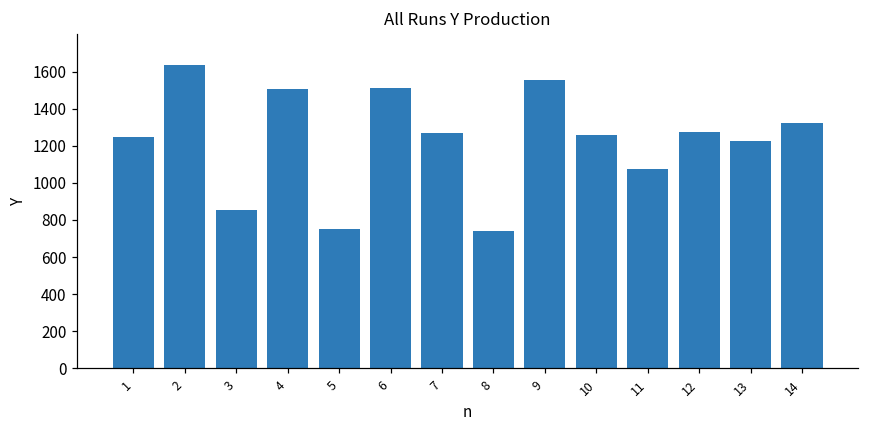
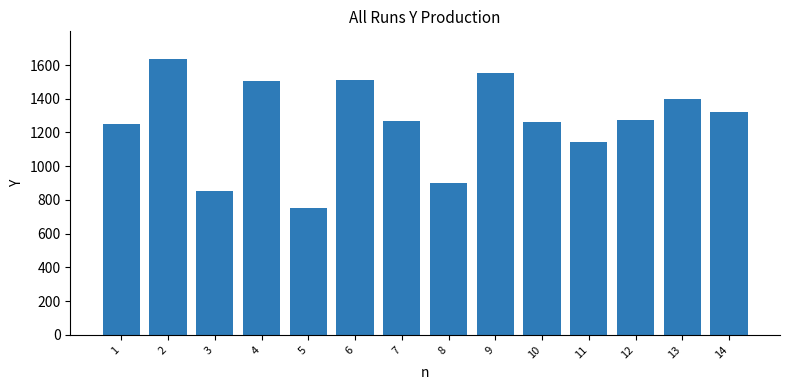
  {
    "1": 1250,
    "2": 1640,
    "3": 850,
    "4": 1510,
    "5": 750,
    "6": 1510,
    "7": 1270,
-   "8": 740,
+   "8": 900,
    "9": 1560,
    "10": 1260,
-   "11": 1070,
+   "11": 1150,
    "12": 1280,
-   "13": 1230,
+   "13": 1400,
    "14": 1320
  }
